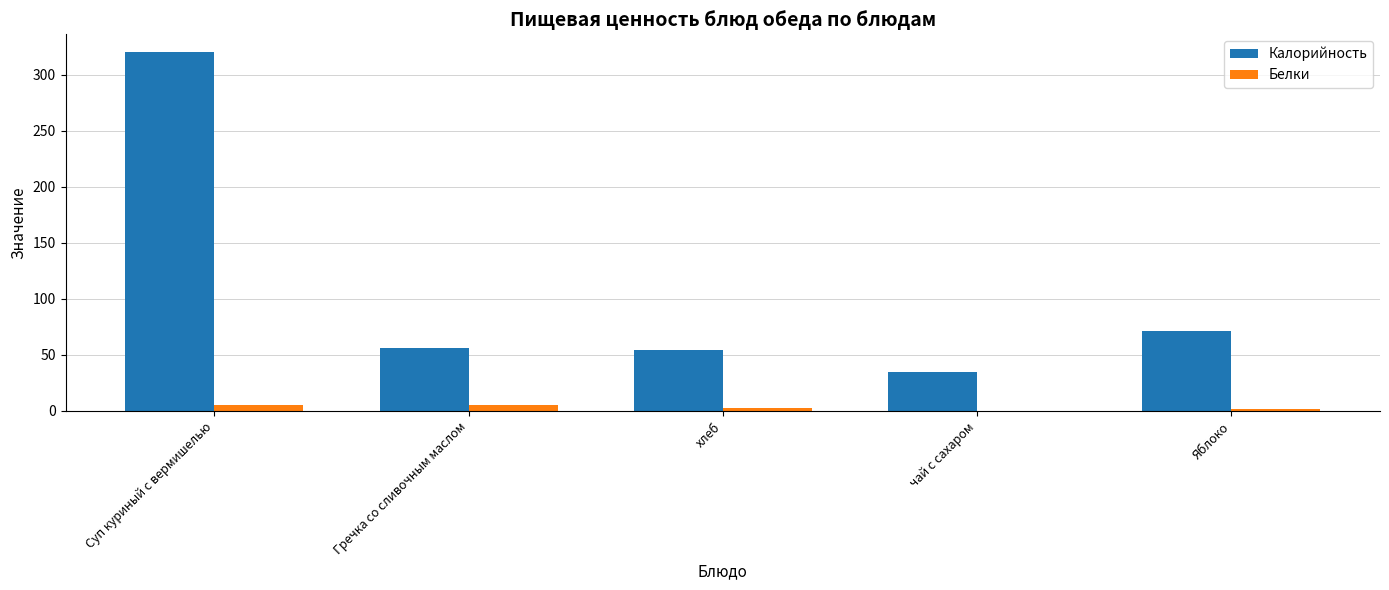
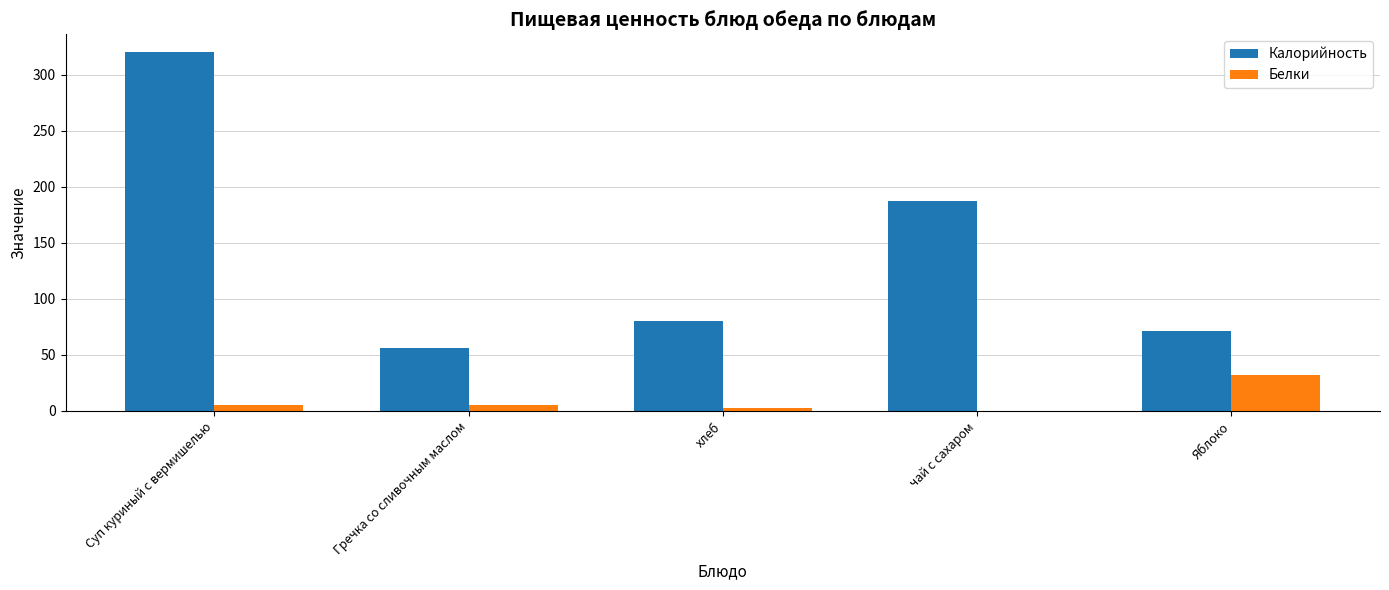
  {
    "Калорийность": {
      "Суп куриный с вермишелью": 320,
      "Гречка со сливочным маслом": 56,
-     "хлеб": 54,
-     "чай с сахаром": 35,
+     "хлеб": 80,
+     "чай с сахаром": 187,
      "Яблоко": 71
    },
    "Белки": {
      "Суп куриный с вермишелью": 5,
      "Гречка со сливочным маслом": 5,
      "хлеб": 3,
      "чай с сахаром": 0,
-     "Яблоко": 2
+     "Яблоко": 32
    }
  }
